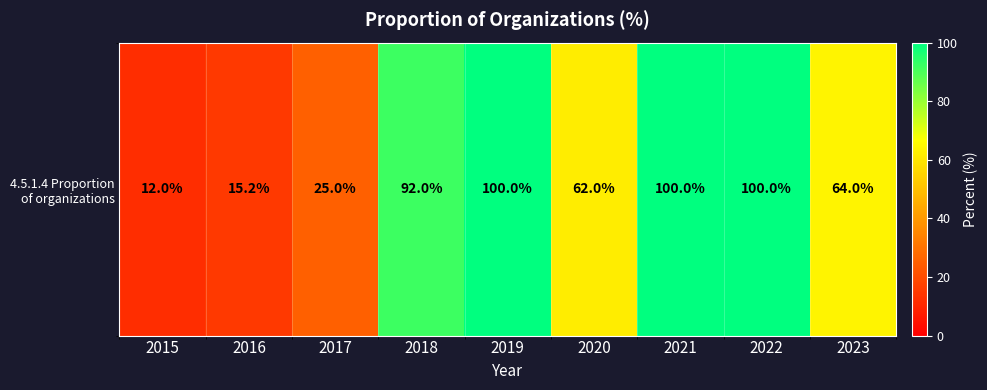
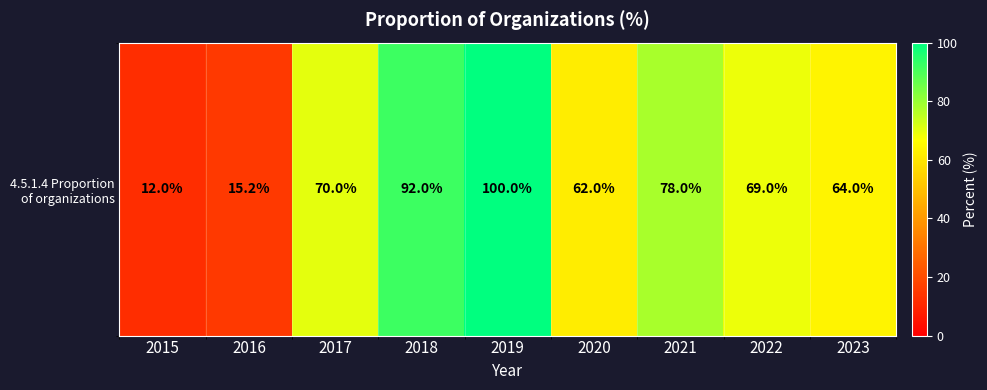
  {
    "4.5.1.4 Proportion of organizations": {
      "2015": "12.0%",
      "2016": "15.2%",
-     "2017": "25.0%",
+     "2017": "70.0%",
      "2018": "92.0%",
      "2019": "100.0%",
      "2020": "62.0%",
-     "2021": "100.0%",
-     "2022": "100.0%",
+     "2021": "78.0%",
+     "2022": "69.0%",
      "2023": "64.0%"
    }
  }
